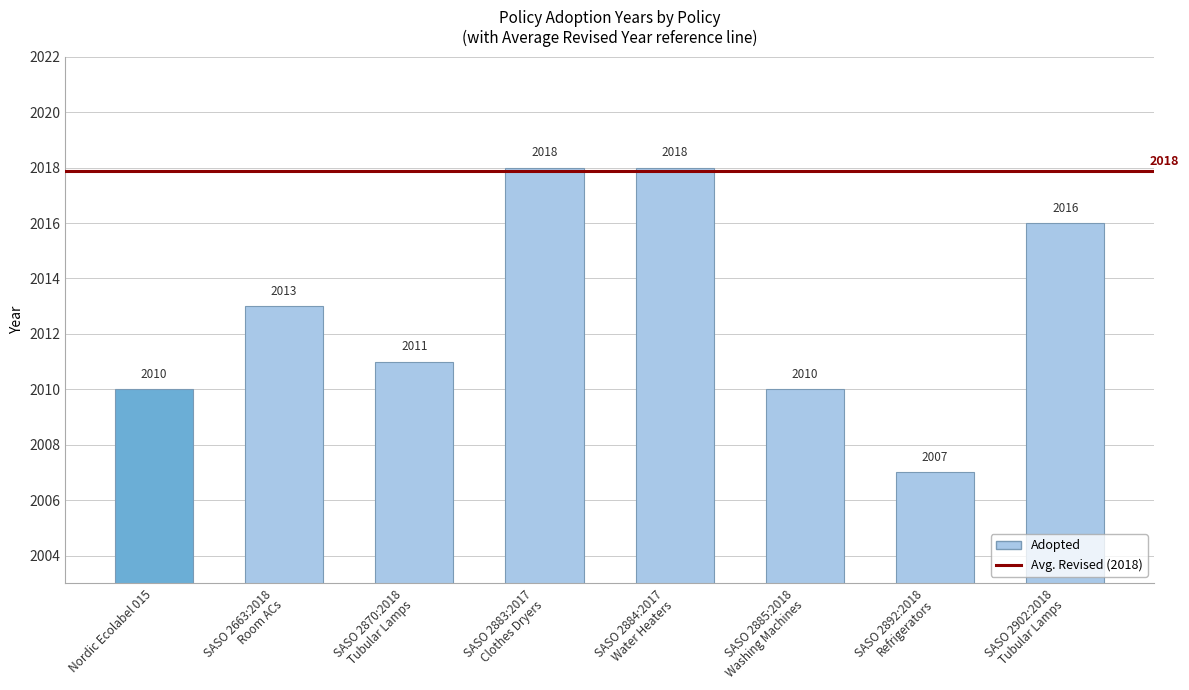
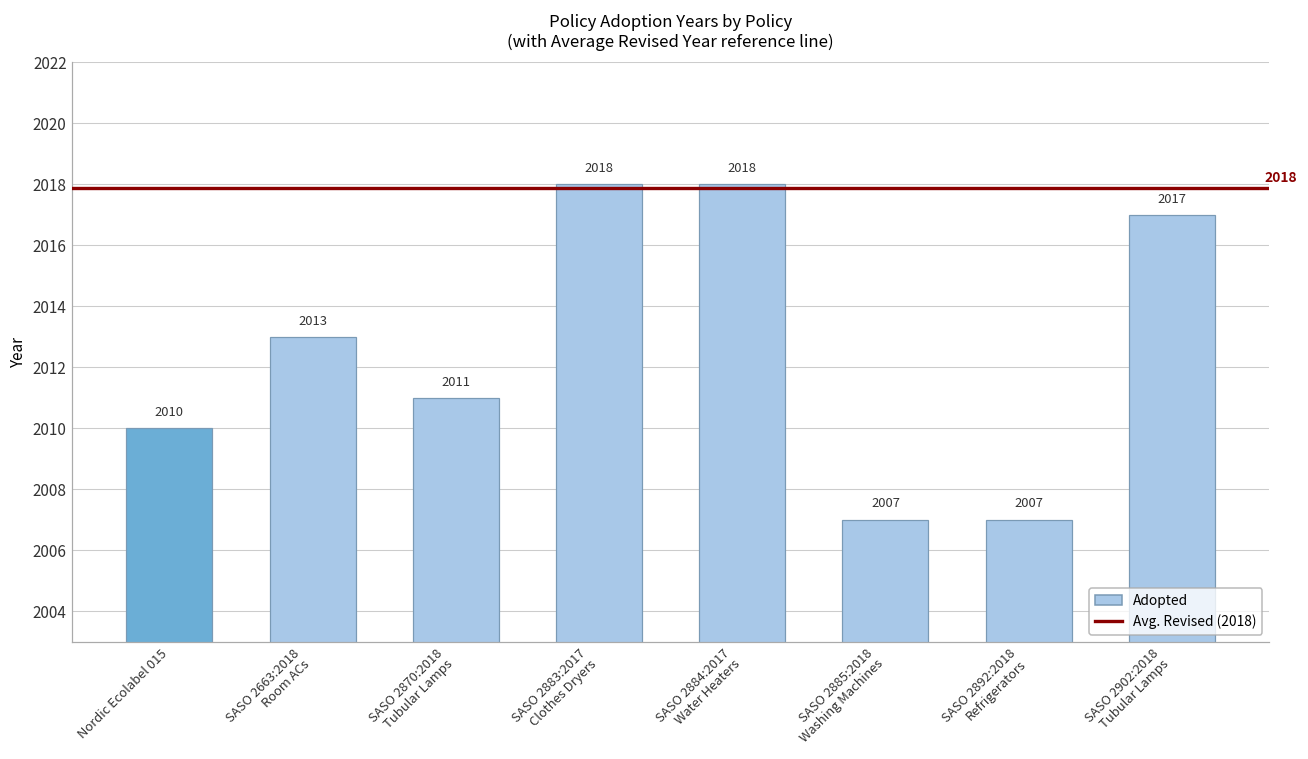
  {
    "Nordic Ecolabel 015": 2010,
    "SASO 2663:2018 Room ACs": 2013,
    "SASO 2870:2018 Tubular Lamps": 2011,
    "SASO 2883:2017 Clothes Dryers": 2018,
    "SASO 2884:2017 Water Heaters": 2018,
-   "SASO 2885:2018 Washing Machines": 2010,
+   "SASO 2885:2018 Washing Machines": 2007,
    "SASO 2892:2018 Refrigerators": 2007,
-   "SASO 2902:2018 Tubular Lamps": 2016
+   "SASO 2902:2018 Tubular Lamps": 2017
  }
